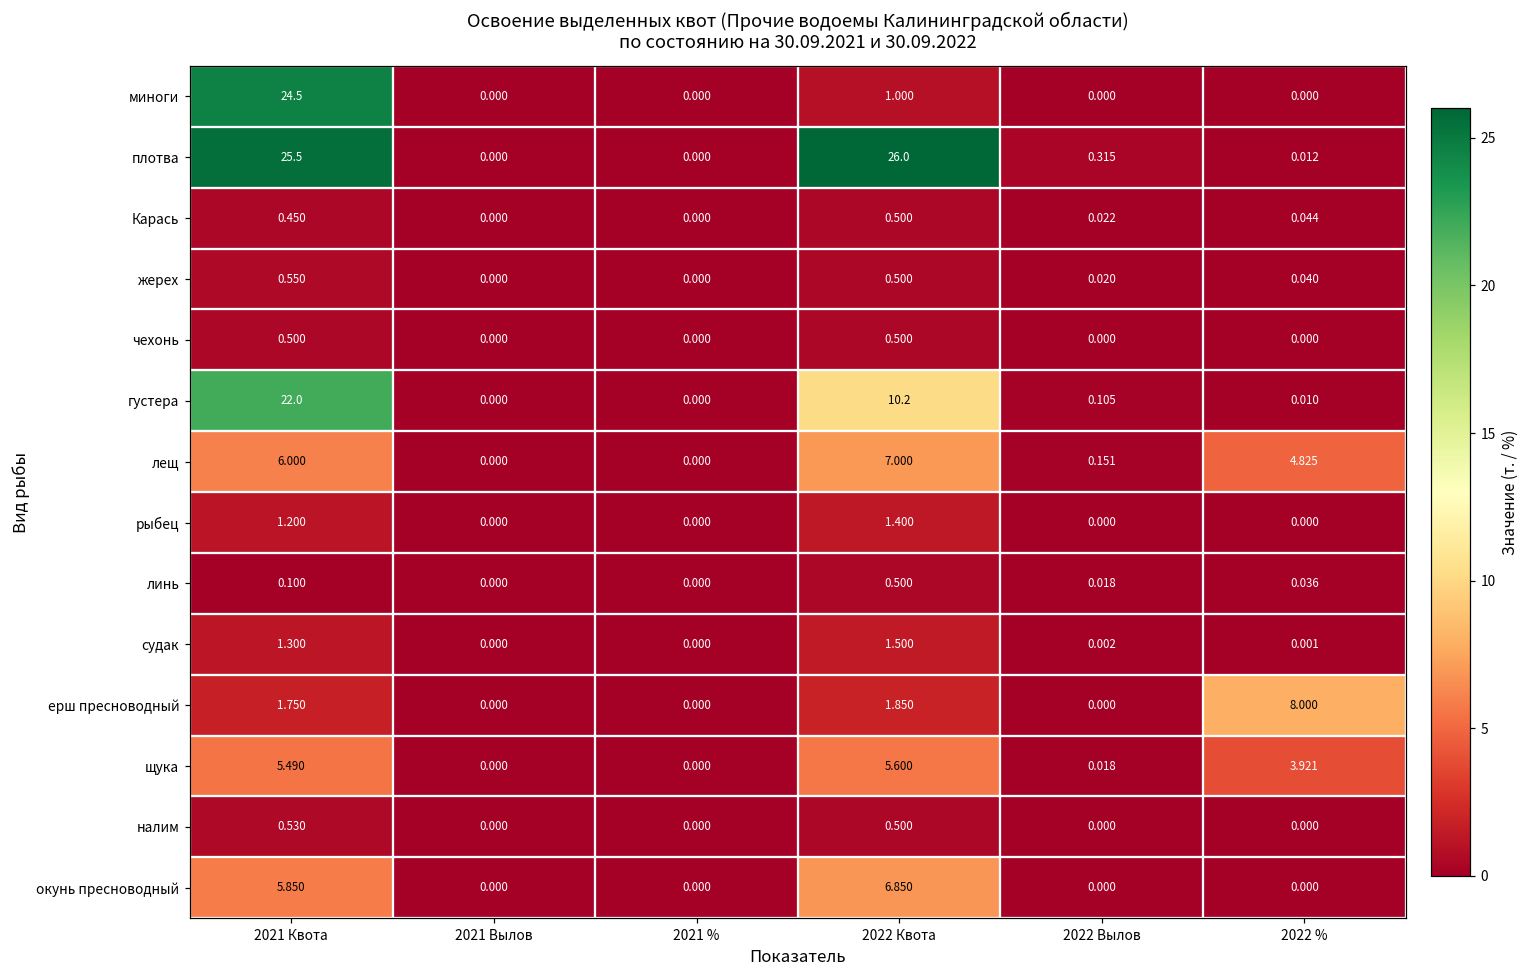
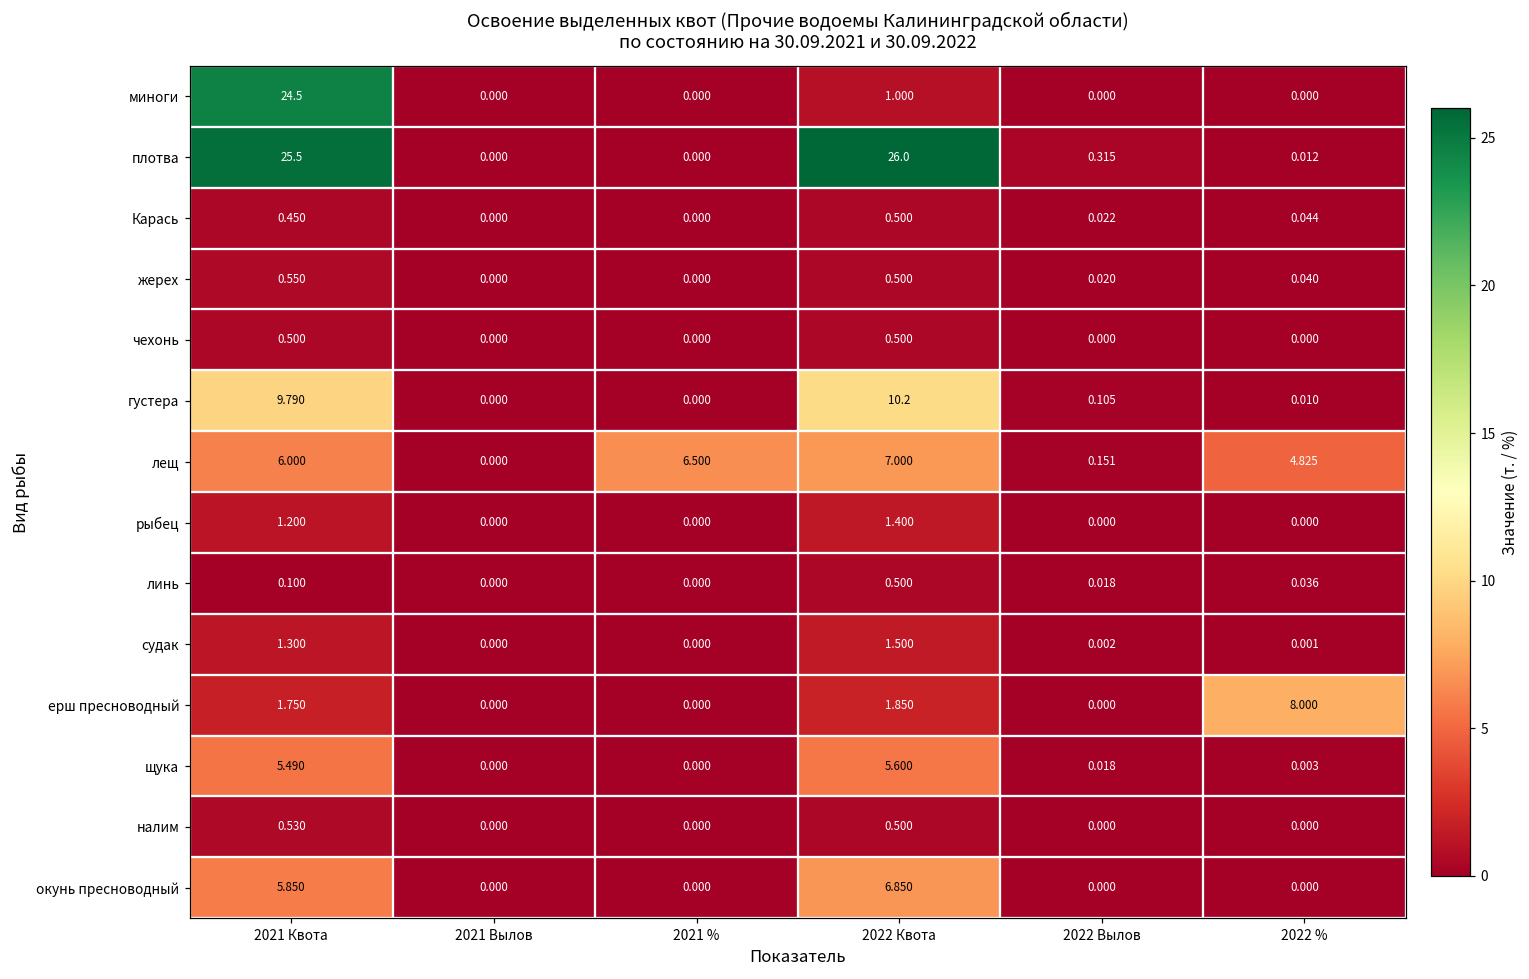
  {
    "миноги": {
      "2021 Квота": 24.5,
      "2021 Вылов": 0.000,
      "2021 %": 0.000,
      "2022 Квота": 1.000,
      "2022 Вылов": 0.000,
      "2022 %": 0.000
    },
    "плотва": {
      "2021 Квота": 25.5,
      "2021 Вылов": 0.000,
      "2021 %": 0.000,
      "2022 Квота": 26.0,
      "2022 Вылов": 0.315,
      "2022 %": 0.012
    },
    "Карась": {
      "2021 Квота": 0.450,
      "2021 Вылов": 0.000,
      "2021 %": 0.000,
      "2022 Квота": 0.500,
      "2022 Вылов": 0.022,
      "2022 %": 0.044
    },
    "жерех": {
      "2021 Квота": 0.550,
      "2021 Вылов": 0.000,
      "2021 %": 0.000,
      "2022 Квота": 0.500,
      "2022 Вылов": 0.020,
      "2022 %": 0.040
    },
    "чехонь": {
      "2021 Квота": 0.500,
      "2021 Вылов": 0.000,
      "2021 %": 0.000,
      "2022 Квота": 0.500,
      "2022 Вылов": 0.000,
      "2022 %": 0.000
    },
    "густера": {
-     "2021 Квота": 22.0,
+     "2021 Квота": 9.790,
      "2021 Вылов": 0.000,
      "2021 %": 0.000,
      "2022 Квота": 10.2,
      "2022 Вылов": 0.105,
      "2022 %": 0.010
    },
    "лещ": {
      "2021 Квота": 6.000,
      "2021 Вылов": 0.000,
-     "2021 %": 0.000,
+     "2021 %": 6.500,
      "2022 Квота": 7.000,
      "2022 Вылов": 0.151,
      "2022 %": 4.825
    },
    "рыбец": {
      "2021 Квота": 1.200,
      "2021 Вылов": 0.000,
      "2021 %": 0.000,
      "2022 Квота": 1.400,
      "2022 Вылов": 0.000,
      "2022 %": 0.000
    },
    "линь": {
      "2021 Квота": 0.100,
      "2021 Вылов": 0.000,
      "2021 %": 0.000,
      "2022 Квота": 0.500,
      "2022 Вылов": 0.018,
      "2022 %": 0.036
    },
    "судак": {
      "2021 Квота": 1.300,
      "2021 Вылов": 0.000,
      "2021 %": 0.000,
      "2022 Квота": 1.500,
      "2022 Вылов": 0.002,
      "2022 %": 0.001
    },
    "ерш пресноводный": {
      "2021 Квота": 1.750,
      "2021 Вылов": 0.000,
      "2021 %": 0.000,
      "2022 Квота": 1.850,
      "2022 Вылов": 0.000,
      "2022 %": 8.000
    },
    "щука": {
      "2021 Квота": 5.490,
      "2021 Вылов": 0.000,
      "2021 %": 0.000,
      "2022 Квота": 5.600,
      "2022 Вылов": 0.018,
-     "2022 %": 3.921
+     "2022 %": 0.003
    },
    "налим": {
      "2021 Квота": 0.530,
      "2021 Вылов": 0.000,
      "2021 %": 0.000,
      "2022 Квота": 0.500,
      "2022 Вылов": 0.000,
      "2022 %": 0.000
    },
    "окунь пресноводный": {
      "2021 Квота": 5.850,
      "2021 Вылов": 0.000,
      "2021 %": 0.000,
      "2022 Квота": 6.850,
      "2022 Вылов": 0.000,
      "2022 %": 0.000
    }
  }
